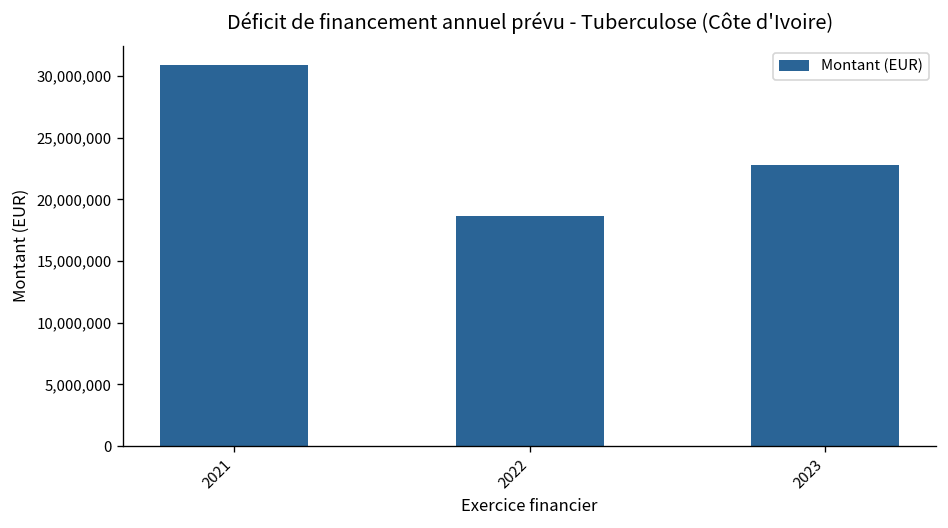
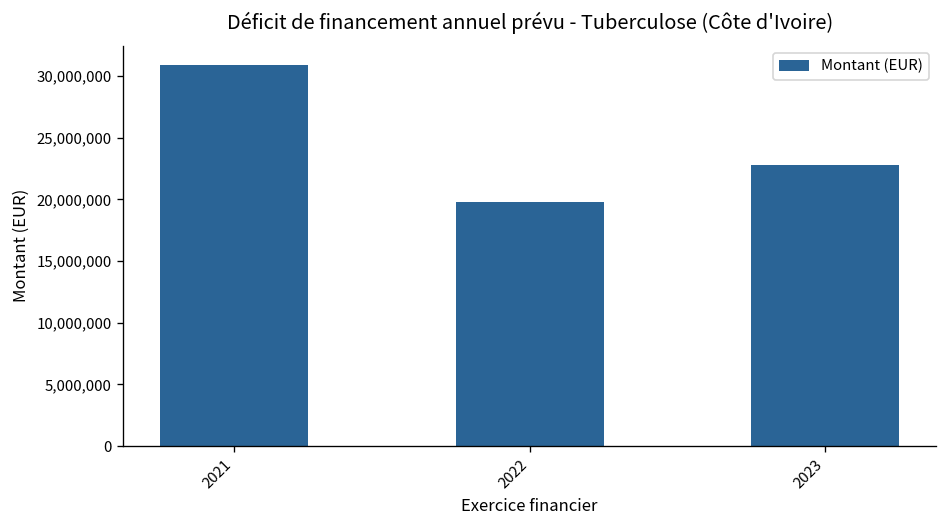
  {
    "2021": "30,900,000",
-   "2022": "18,600,000",
+   "2022": "19,800,000",
    "2023": "22,800,000"
  }
